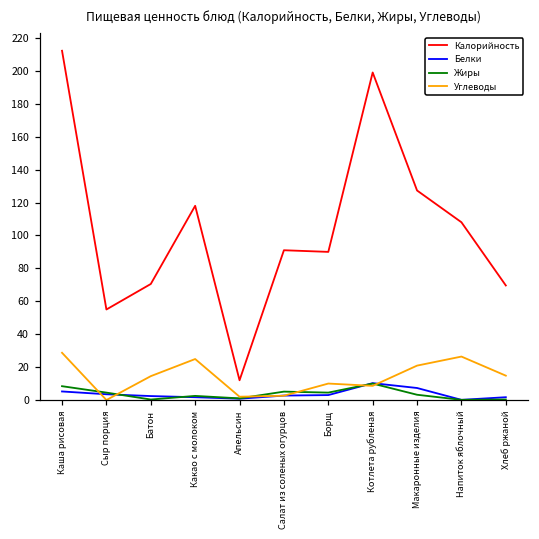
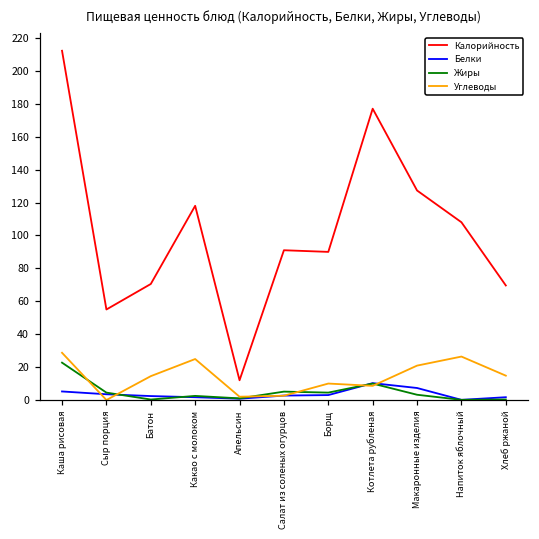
  {
    "Калорийность": {
      "Каша рисовая": 212,
      "Сыр порция": 55,
      "Батон": 71,
      "Какао с молоком": 118,
      "Апельсин": 12,
      "Салат из соленых огурцов": 91,
      "Борщ": 90,
-     "Котлета рубленая": 199,
+     "Котлета рубленая": 177,
      "Макаронные изделия": 127,
      "Напиток яблочный": 108,
      "Хлеб ржаной": 70
    },
    "Белки": {
      "Каша рисовая": 5,
      "Батон": 2,
      "Макаронные изделия": 7
    },
    "Жиры": {
-     "Каша рисовая": 8,
+     "Каша рисовая": 23,
      "Батон": 0,
      "Салат из соленых огурцов": 5,
      "Макаронные изделия": 3
    },
    "Углеводы": {
      "Каша рисовая": 29,
      "Сыр порция": 0,
      "Батон": 15,
      "Какао с молоком": 25,
      "Борщ": 10,
      "Макаронные изделия": 21,
      "Напиток яблочный": 26,
      "Хлеб ржаной": 15
    }
  }
